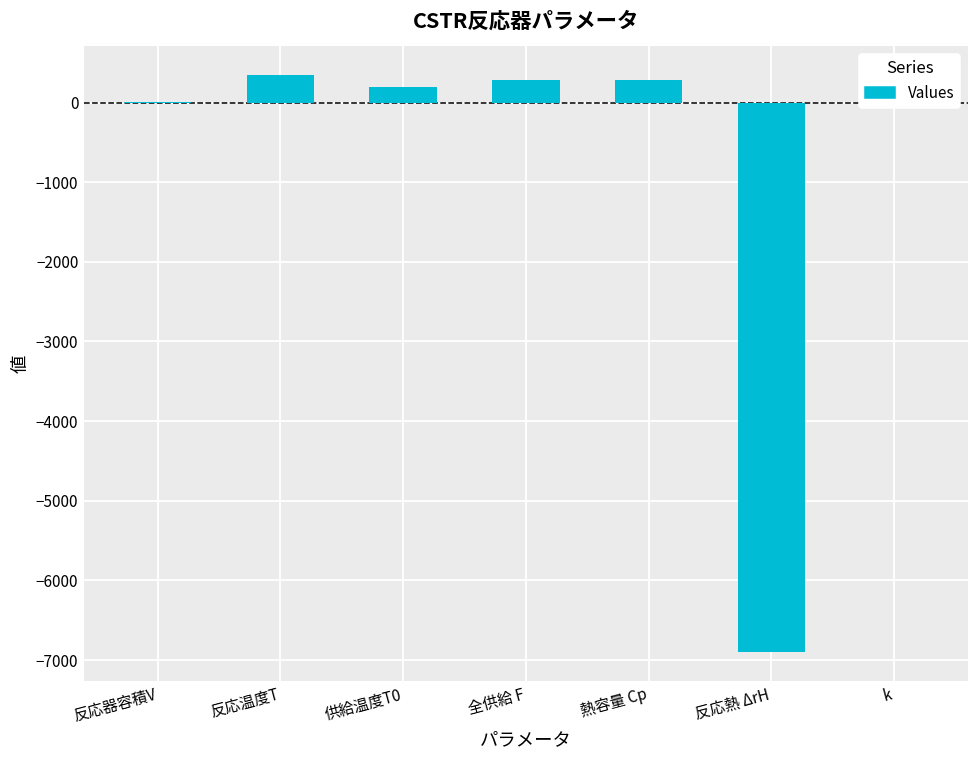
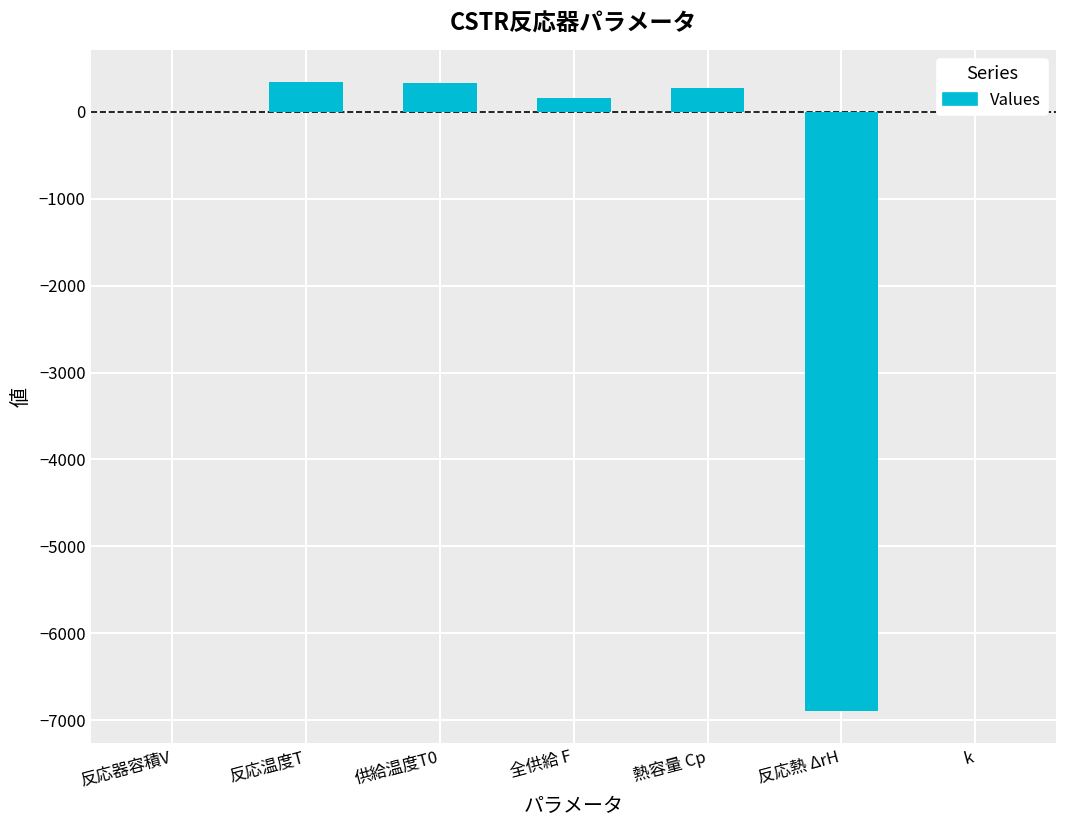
  {
    "反応温度T": 300,
-   "供給温度T0": 200,
-   "全供給 F": 300,
+   "供給温度T0": 300,
+   "全供給 F": 200,
    "熱容量 Cp": 300,
    "反応熱 ΔrH": -6900
  }
